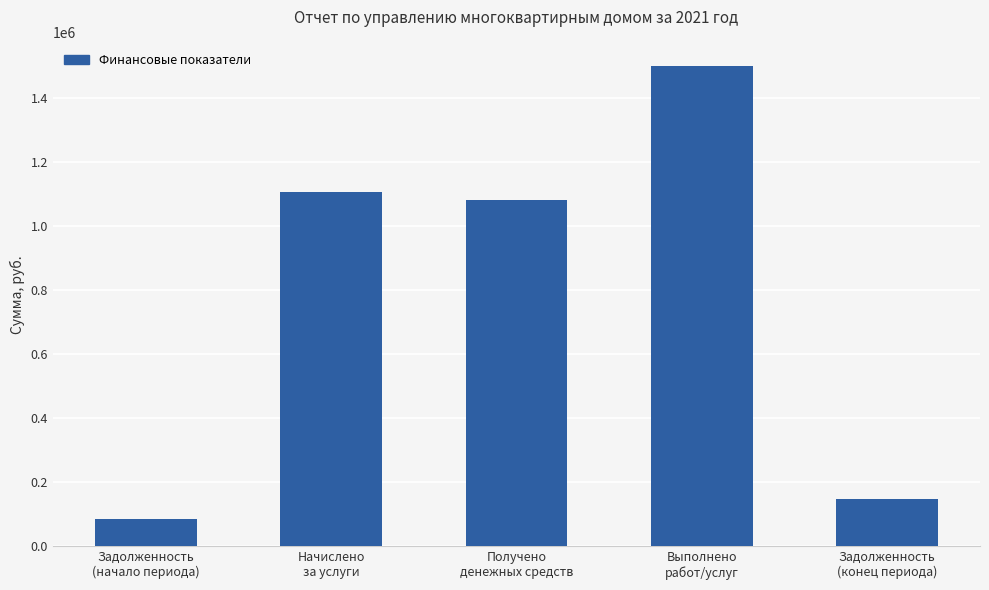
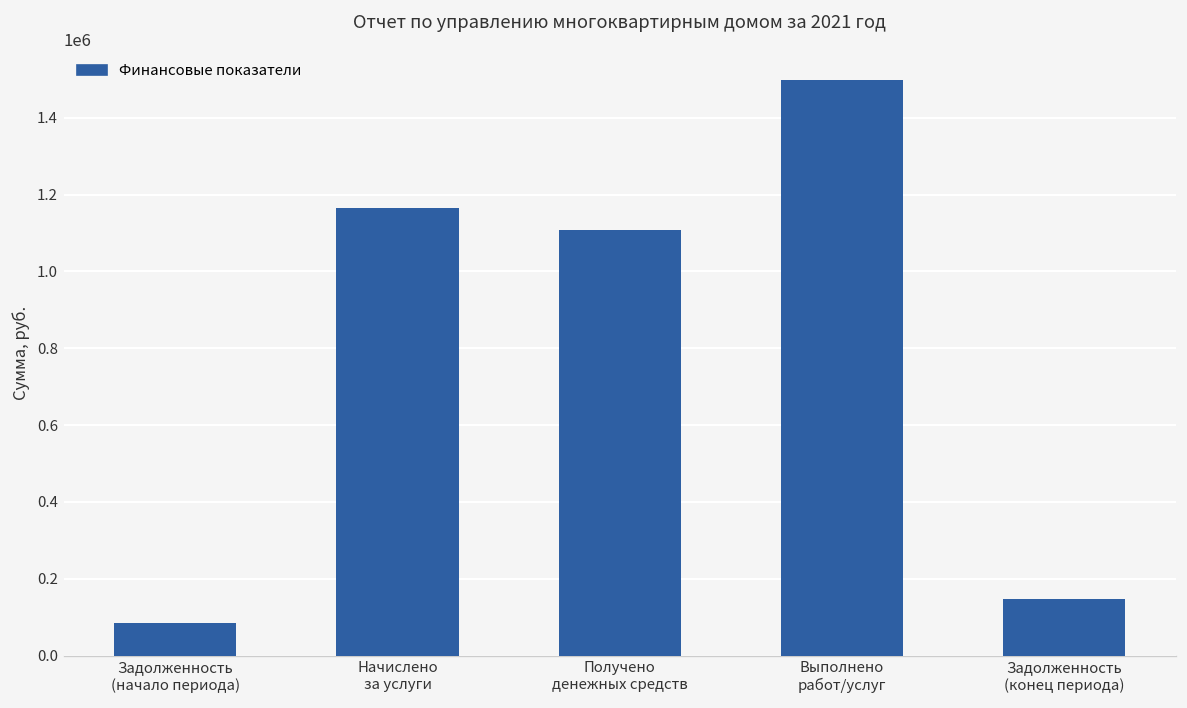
  {
    "Задолженность (начало периода)": 80000,
-   "Начислено за услуги": 1110000,
-   "Получено денежных средств": 1080000,
+   "Начислено за услуги": 1170000,
+   "Получено денежных средств": 1110000,
    "Выполнено работ/услуг": 1500000,
    "Задолженность (конец периода)": 150000
  }
